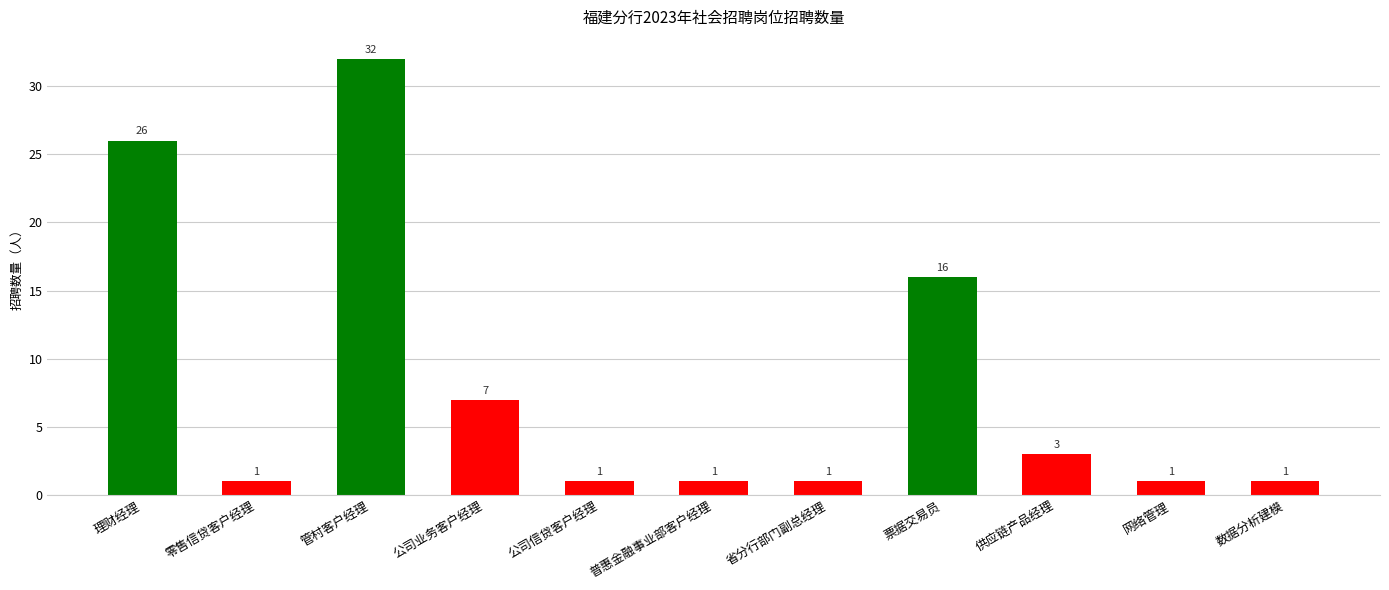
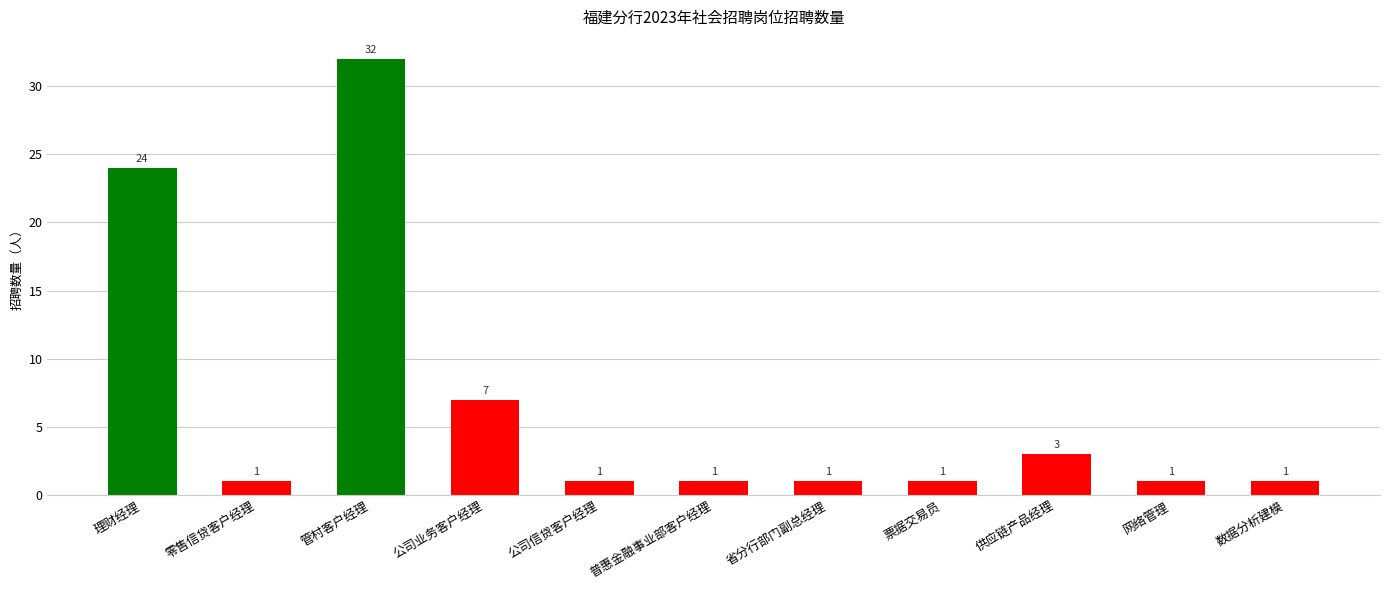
  {
-   "理财经理": 26,
+   "理财经理": 24,
    "零售信贷客户经理": 1,
    "管村客户经理": 32,
    "公司业务客户经理": 7,
    "公司信贷客户经理": 1,
    "普惠金融事业部客户经理": 1,
    "省分行部门副总经理": 1,
-   "票据交易员": 16,
+   "票据交易员": 1,
    "供应链产品经理": 3,
    "网络管理": 1,
    "数据分析建模": 1
  }
